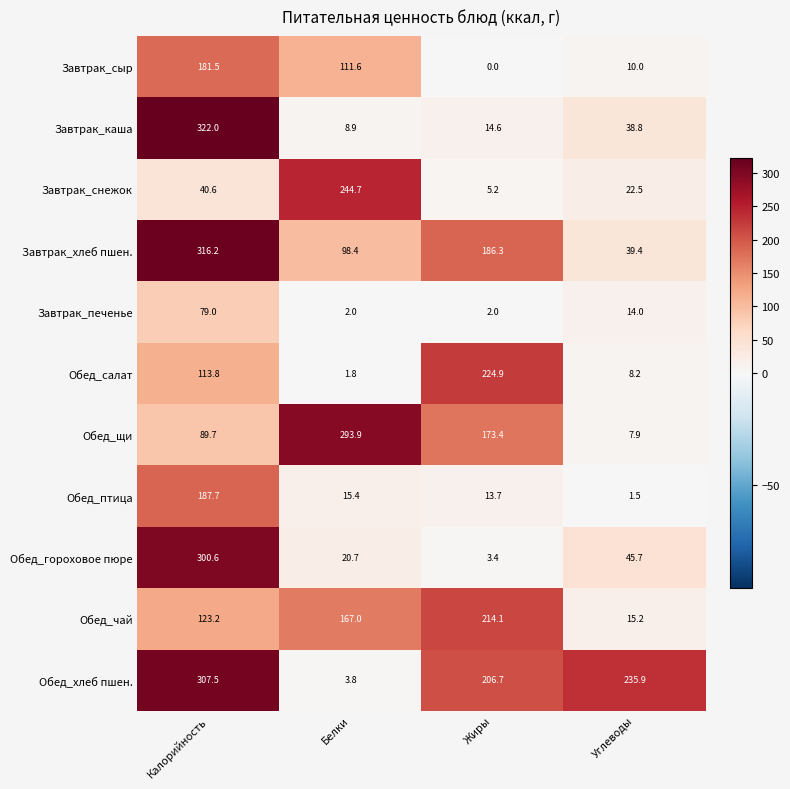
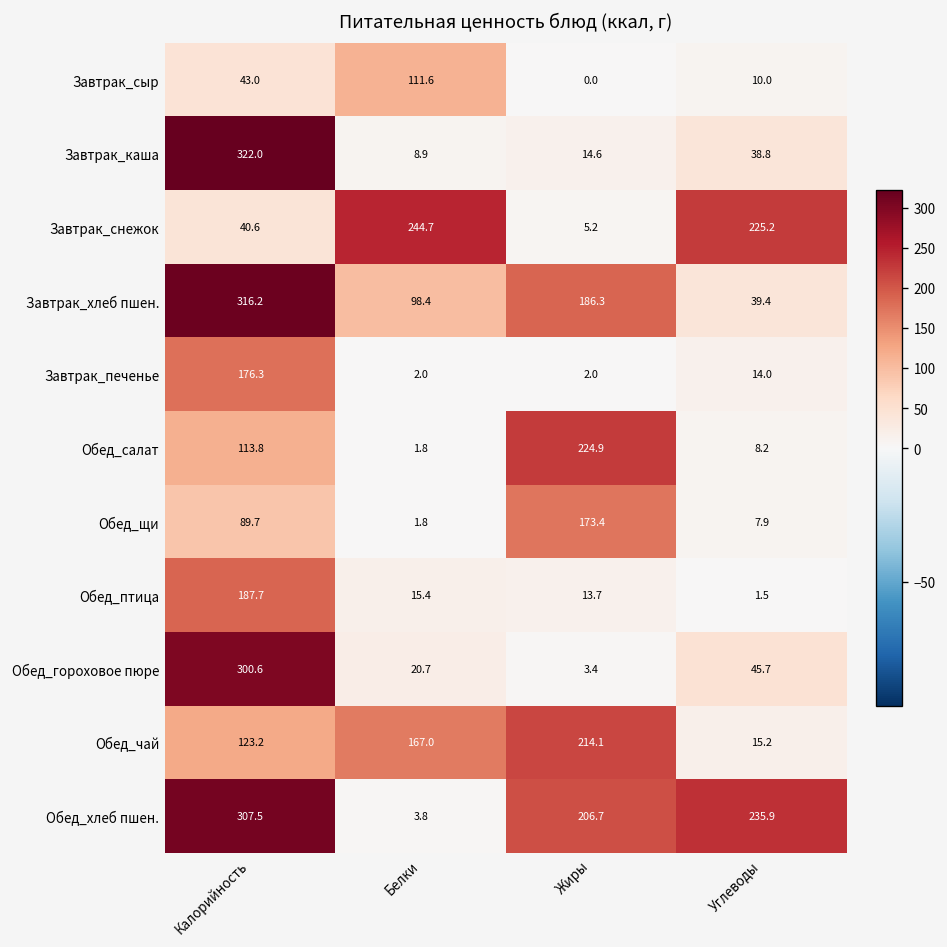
  {
    "Завтрак_сыр": {
-     "Калорийность": 181.5,
+     "Калорийность": 43.0,
      "Белки": 111.6,
      "Жиры": 0.0,
      "Углеводы": 10.0
    },
    "Завтрак_каша": {
      "Калорийность": 322.0,
      "Белки": 8.9,
      "Жиры": 14.6,
      "Углеводы": 38.8
    },
    "Завтрак_снежок": {
      "Калорийность": 40.6,
      "Белки": 244.7,
      "Жиры": 5.2,
-     "Углеводы": 22.5
+     "Углеводы": 225.2
    },
    "Завтрак_хлеб пшен.": {
      "Калорийность": 316.2,
      "Белки": 98.4,
      "Жиры": 186.3,
      "Углеводы": 39.4
    },
    "Завтрак_печенье": {
-     "Калорийность": 79.0,
+     "Калорийность": 176.3,
      "Белки": 2.0,
      "Жиры": 2.0,
      "Углеводы": 14.0
    },
    "Обед_салат": {
      "Калорийность": 113.8,
      "Белки": 1.8,
      "Жиры": 224.9,
      "Углеводы": 8.2
    },
    "Обед_щи": {
      "Калорийность": 89.7,
-     "Белки": 293.9,
+     "Белки": 1.8,
      "Жиры": 173.4,
      "Углеводы": 7.9
    },
    "Обед_птица": {
      "Калорийность": 187.7,
      "Белки": 15.4,
      "Жиры": 13.7,
      "Углеводы": 1.5
    },
    "Обед_гороховое пюре": {
      "Калорийность": 300.6,
      "Белки": 20.7,
      "Жиры": 3.4,
      "Углеводы": 45.7
    },
    "Обед_чай": {
      "Калорийность": 123.2,
      "Белки": 167.0,
      "Жиры": 214.1,
      "Углеводы": 15.2
    },
    "Обед_хлеб пшен.": {
      "Калорийность": 307.5,
      "Белки": 3.8,
      "Жиры": 206.7,
      "Углеводы": 235.9
    }
  }
